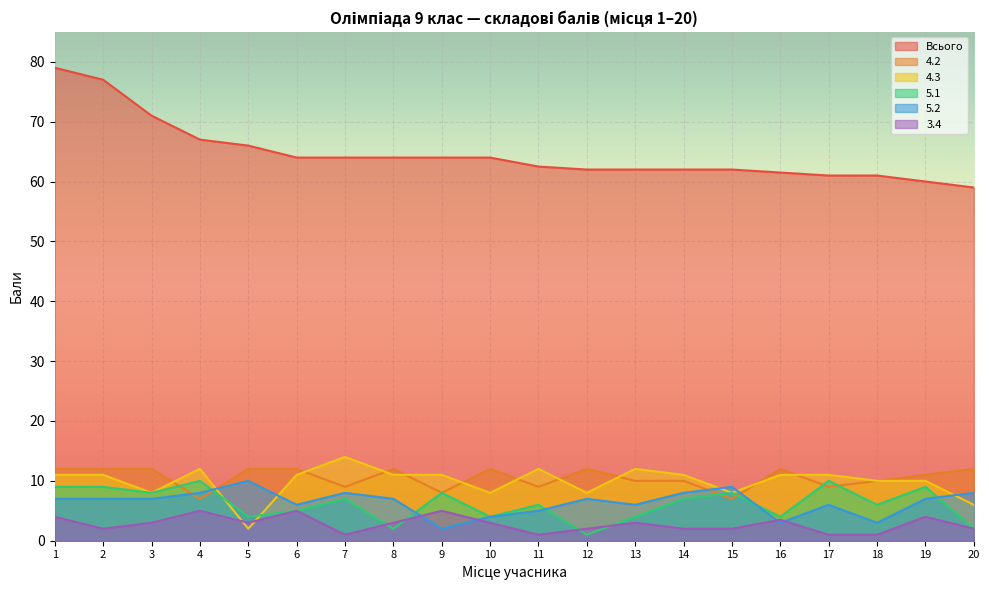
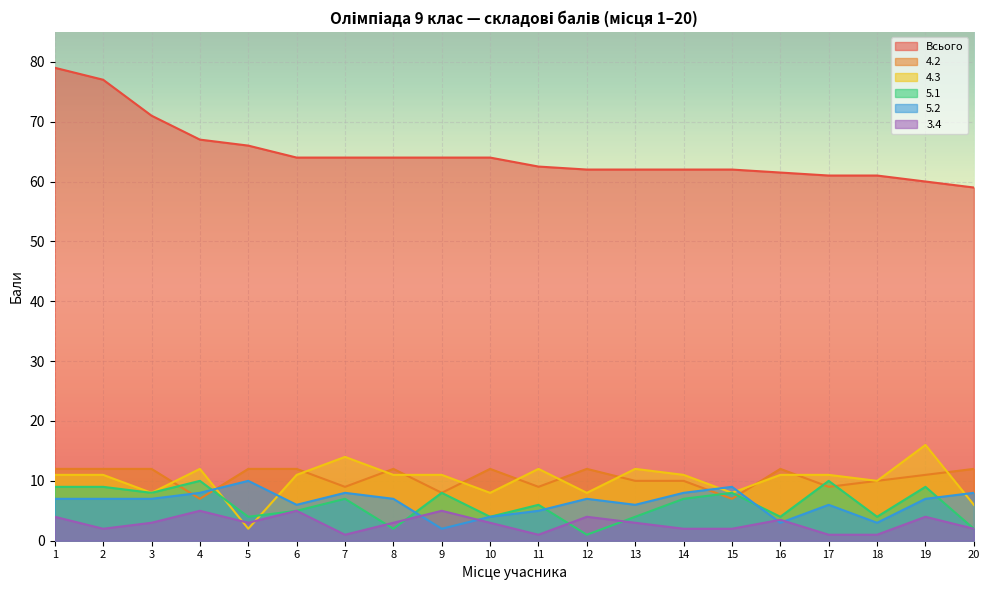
  {
    "4.3": {
      "1": 11,
      "2": 11,
      "4": 12,
      "5": 2,
      "6": 11,
      "7": 14,
      "8": 11,
      "9": 11,
      "10": 8,
      "11": 12,
      "12": 8,
      "13": 12,
      "14": 11,
      "16": 11,
      "17": 11,
-     "19": 10,
+     "19": 16,
      "20": 6
    },
    "5.1": {
      "1": 9,
      "2": 9,
      "4": 10,
      "5": 4,
      "7": 7,
      "8": 2,
      "11": 6,
      "12": 1,
      "13": 4,
      "14": 7,
      "16": 4,
      "17": 10,
-     "18": 6,
+     "18": 4,
      "19": 9
    },
    "5.2": {
      "1": 7,
      "2": 7,
      "3": 7,
      "4": 8,
      "5": 10,
      "6": 6,
      "7": 8,
      "8": 7,
      "9": 2,
      "11": 5,
      "12": 7,
      "13": 6,
      "14": 8,
      "15": 9,
      "16": 3,
      "17": 6,
      "18": 3,
      "19": 7,
      "20": 8
    },
    "3.4": {
      "1": 4,
      "2": 2,
      "3": 3,
      "4": 5,
      "5": 3,
      "7": 1,
      "8": 3,
      "9": 5,
      "10": 3,
      "11": 1,
-     "12": 2,
+     "12": 4,
      "13": 3,
      "14": 2,
      "15": 2,
      "16": 4,
      "17": 1,
      "18": 1,
      "19": 4
    }
  }
